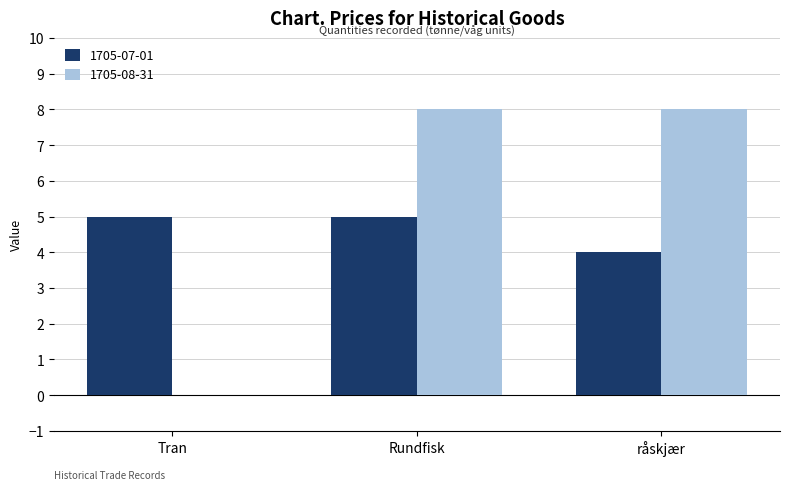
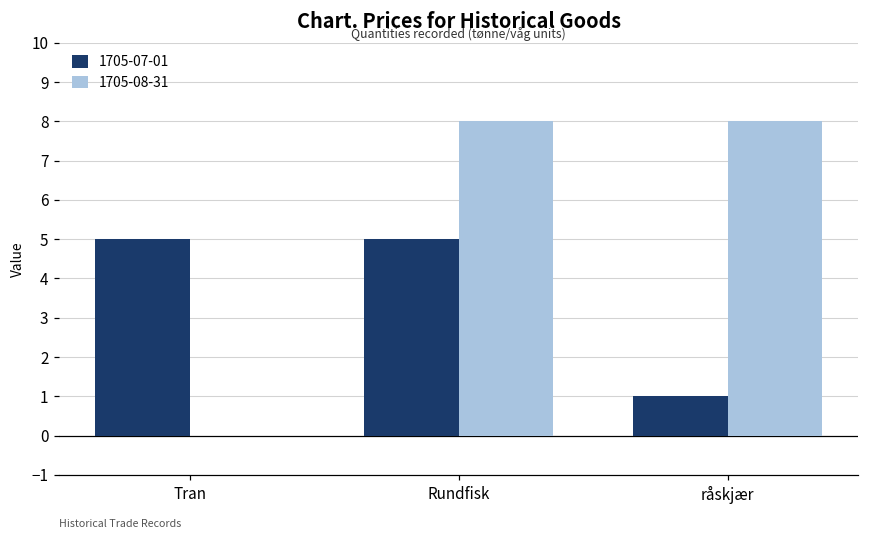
  {
    "1705-07-01": {
      "Tran": 5,
      "Rundfisk": 5,
-     "råskjær": 4
+     "råskjær": 1
    },
    "1705-08-31": {
      "Tran": 0,
      "Rundfisk": 8,
      "råskjær": 8
    }
  }
